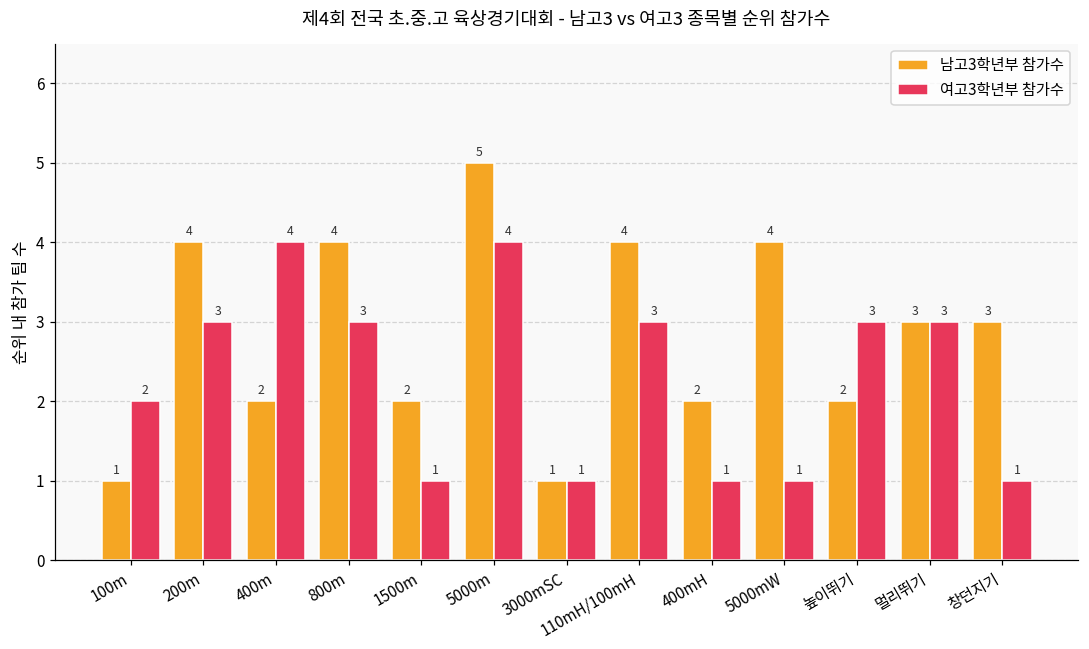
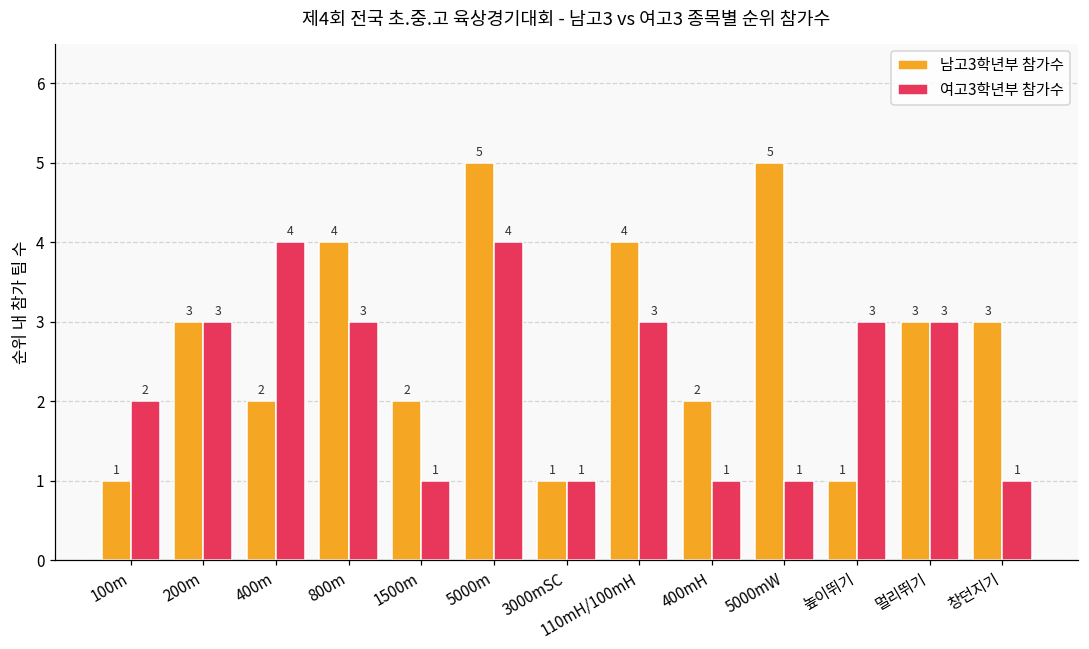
  {
    "남고3학년부 참가수": {
      "100m": 1,
-     "200m": 4,
+     "200m": 3,
      "400m": 2,
      "800m": 4,
      "1500m": 2,
      "5000m": 5,
      "3000mSC": 1,
      "110mH/100mH": 4,
      "400mH": 2,
-     "5000mW": 4,
-     "높이뛰기": 2,
+     "5000mW": 5,
+     "높이뛰기": 1,
      "멀리뛰기": 3,
      "창던지기": 3
    },
    "여고3학년부 참가수": {
      "100m": 2,
      "200m": 3,
      "400m": 4,
      "800m": 3,
      "1500m": 1,
      "5000m": 4,
      "3000mSC": 1,
      "110mH/100mH": 3,
      "400mH": 1,
      "5000mW": 1,
      "높이뛰기": 3,
      "멀리뛰기": 3,
      "창던지기": 1
    }
  }
